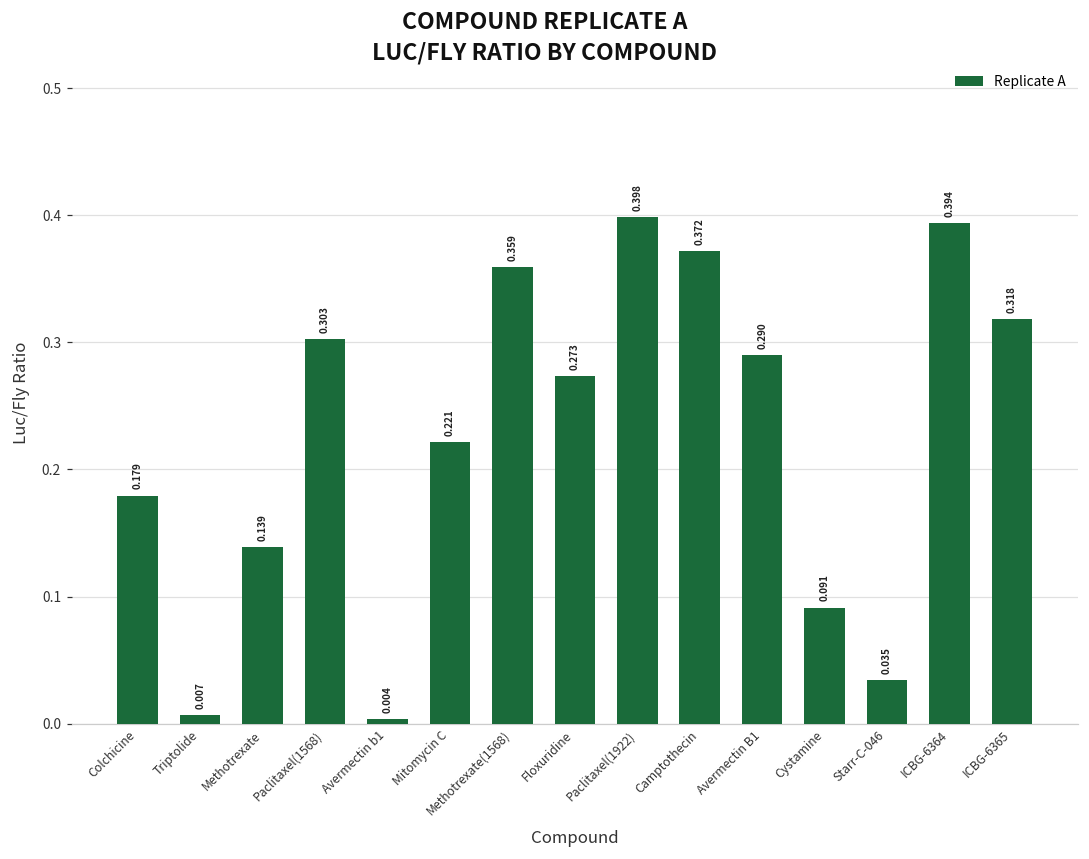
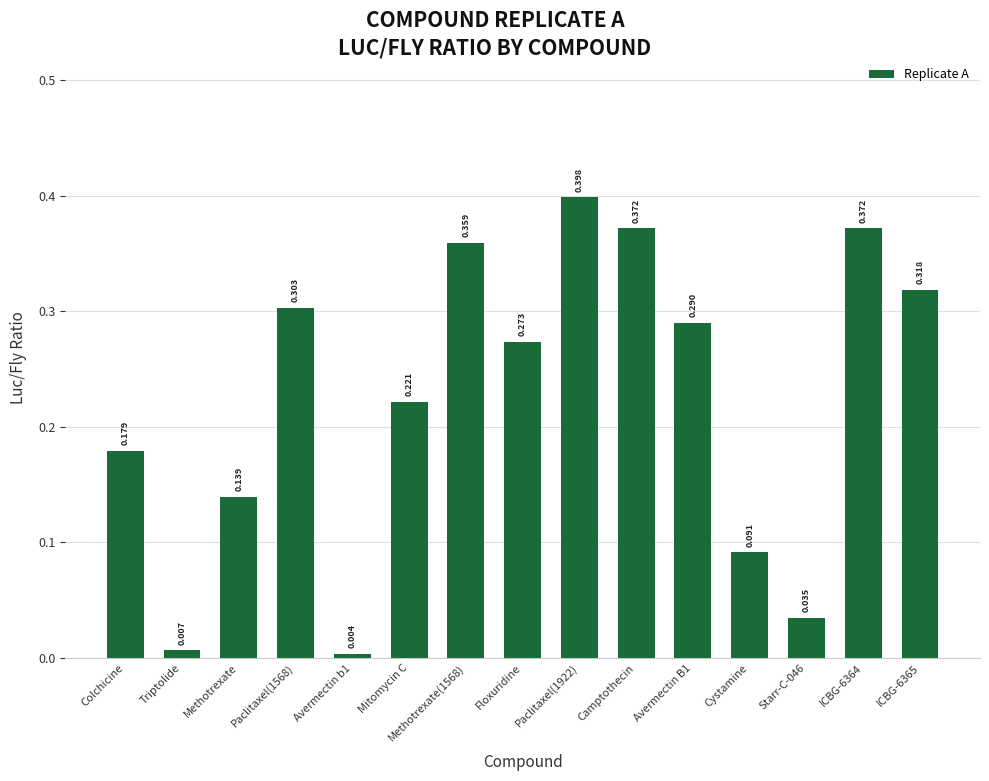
  {
    "Colchicine": 0.179,
    "Triptolide": 0.007,
    "Methotrexate": 0.139,
    "Paclitaxel(1568)": 0.303,
    "Avermectin b1": 0.004,
    "Mitomycin C": 0.221,
    "Methotrexate(1568)": 0.359,
    "Floxuridine": 0.273,
    "Paclitaxel(1922)": 0.398,
    "Camptothecin": 0.372,
    "Avermectin B1": 0.290,
    "Cystamine": 0.091,
    "Starr-C-046": 0.035,
-   "ICBG-6364": 0.394,
+   "ICBG-6364": 0.372,
    "ICBG-6365": 0.318
  }
